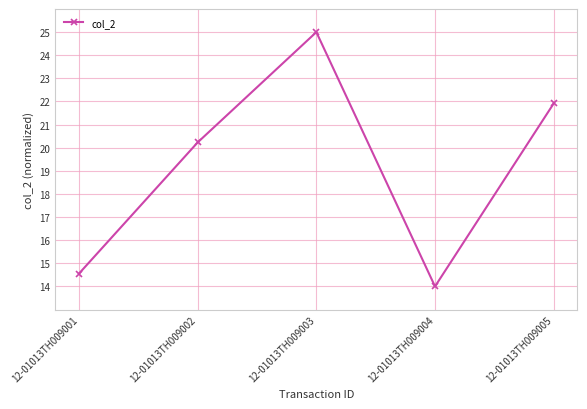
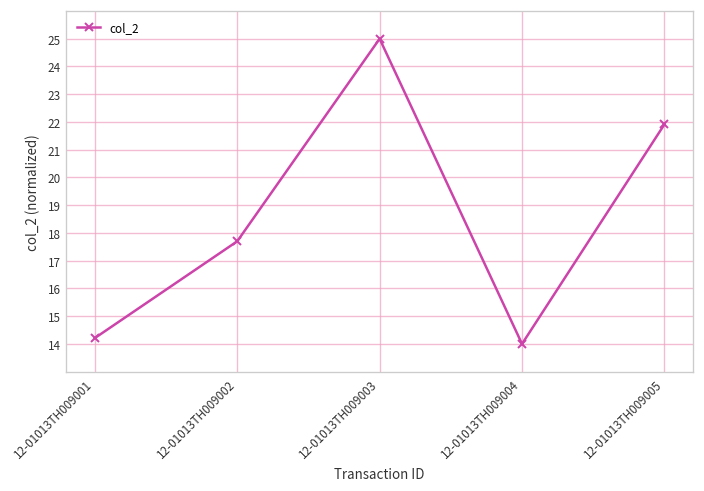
  {
-   "12-01013TH009001": 14.6,
-   "12-01013TH009002": 20.2,
+   "12-01013TH009001": 14.2,
+   "12-01013TH009002": 17.7,
    "12-01013TH009003": 25.0,
    "12-01013TH009004": 14.0,
    "12-01013TH009005": 21.9
  }
